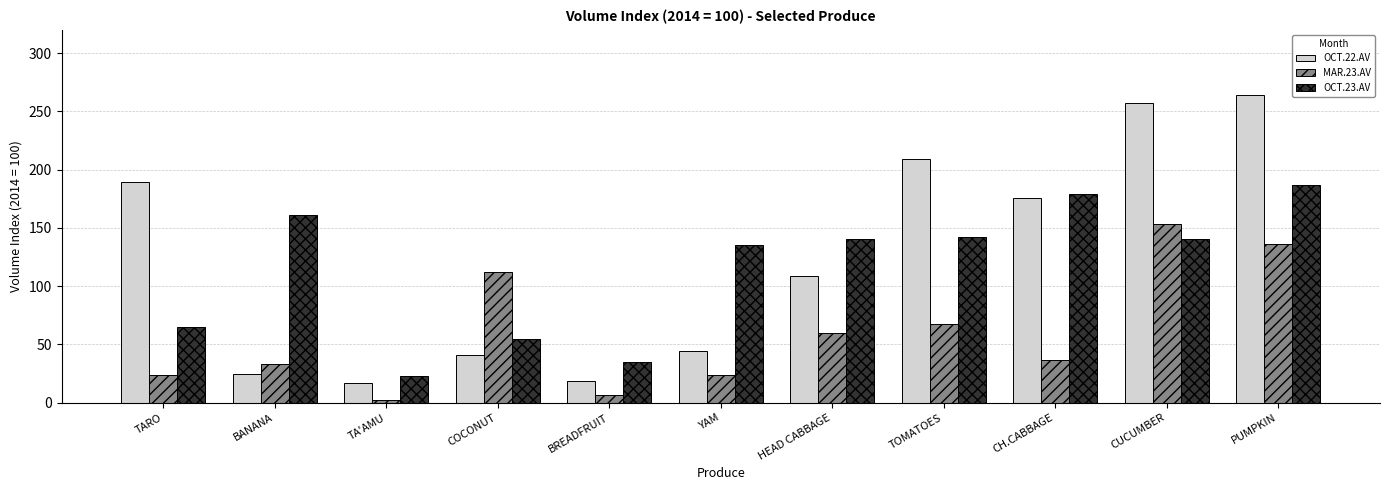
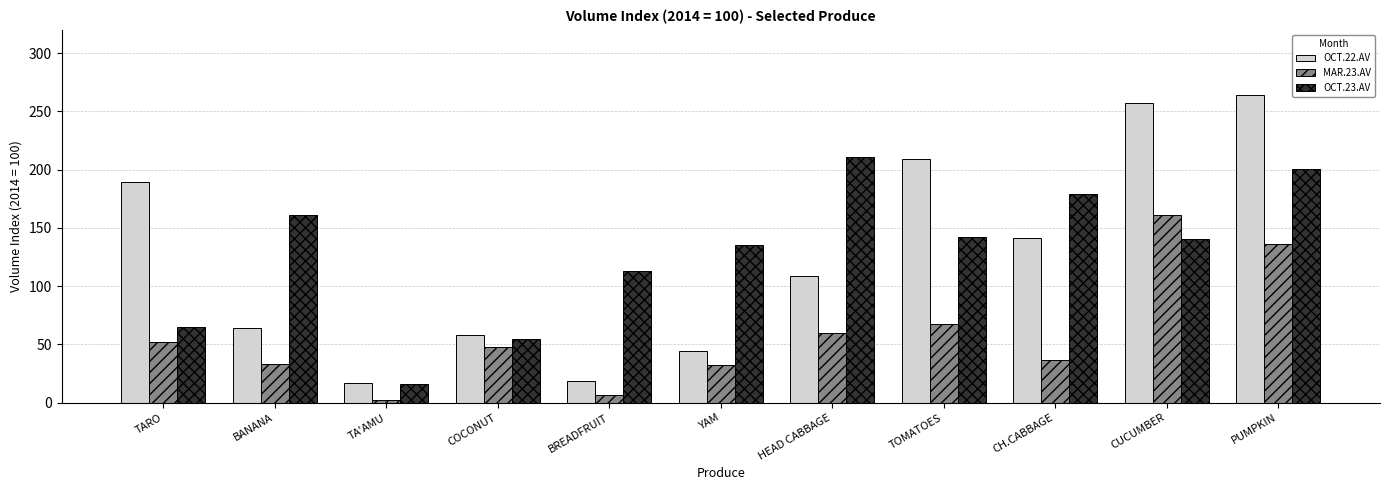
  {
    "OCT.22.AV": {
      "TARO": 189,
-     "BANANA": 24,
+     "BANANA": 64,
      "TA'AMU": 17,
-     "COCONUT": 41,
+     "COCONUT": 58,
      "BREADFRUIT": 19,
      "YAM": 44,
      "HEAD CABBAGE": 109,
      "TOMATOES": 209,
-     "CH.CABBAGE": 176,
+     "CH.CABBAGE": 141,
      "CUCUMBER": 257,
      "PUMPKIN": 264
    },
    "MAR.23.AV": {
-     "TARO": 24,
+     "TARO": 52,
      "BANANA": 34,
-     "COCONUT": 112,
+     "COCONUT": 48,
      "BREADFRUIT": 7,
-     "YAM": 24,
+     "YAM": 32,
      "HEAD CABBAGE": 60,
      "TOMATOES": 67,
      "CH.CABBAGE": 37,
-     "CUCUMBER": 153,
+     "CUCUMBER": 161,
      "PUMPKIN": 136
    },
    "OCT.23.AV": {
      "TARO": 65,
      "BANANA": 161,
-     "TA'AMU": 23,
+     "TA'AMU": 16,
      "COCONUT": 55,
-     "BREADFRUIT": 35,
+     "BREADFRUIT": 113,
      "YAM": 136,
-     "HEAD CABBAGE": 140,
+     "HEAD CABBAGE": 211,
      "TOMATOES": 143,
      "CH.CABBAGE": 179,
      "CUCUMBER": 141,
-     "PUMPKIN": 187
+     "PUMPKIN": 201
    }
  }
